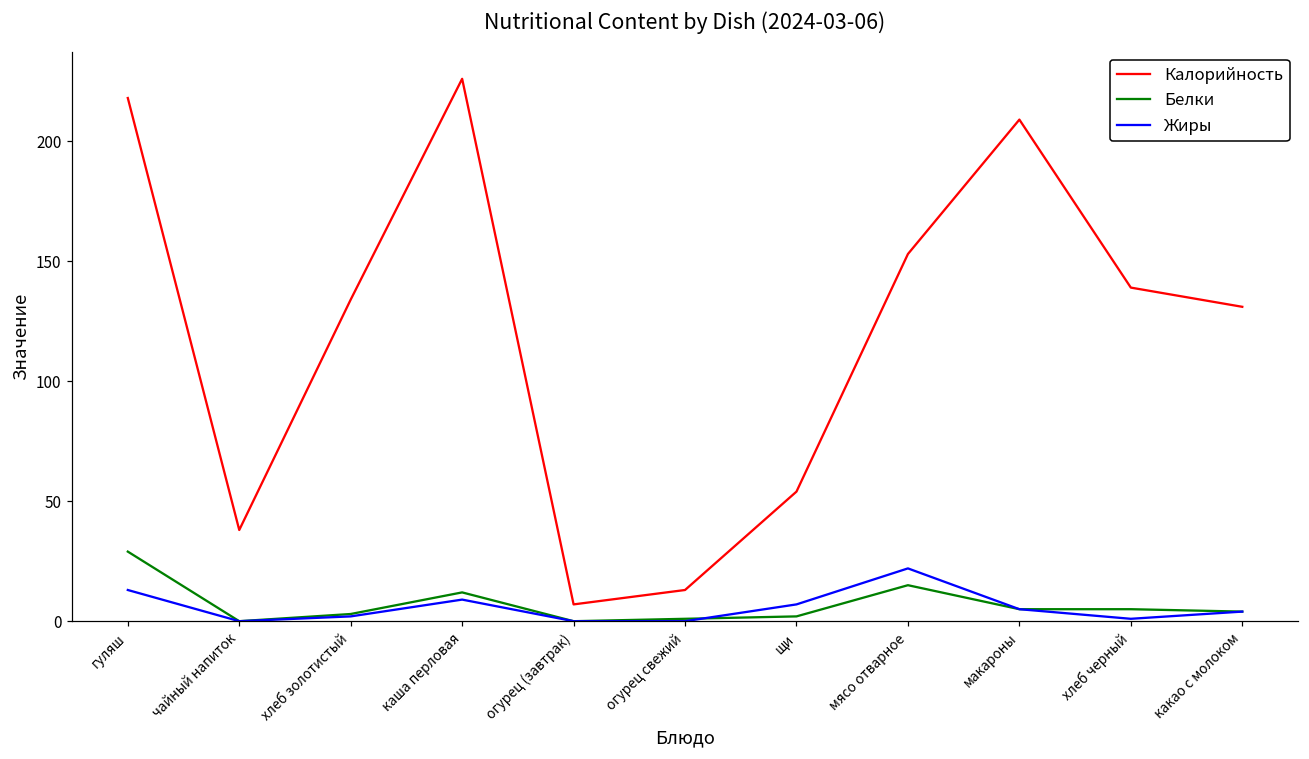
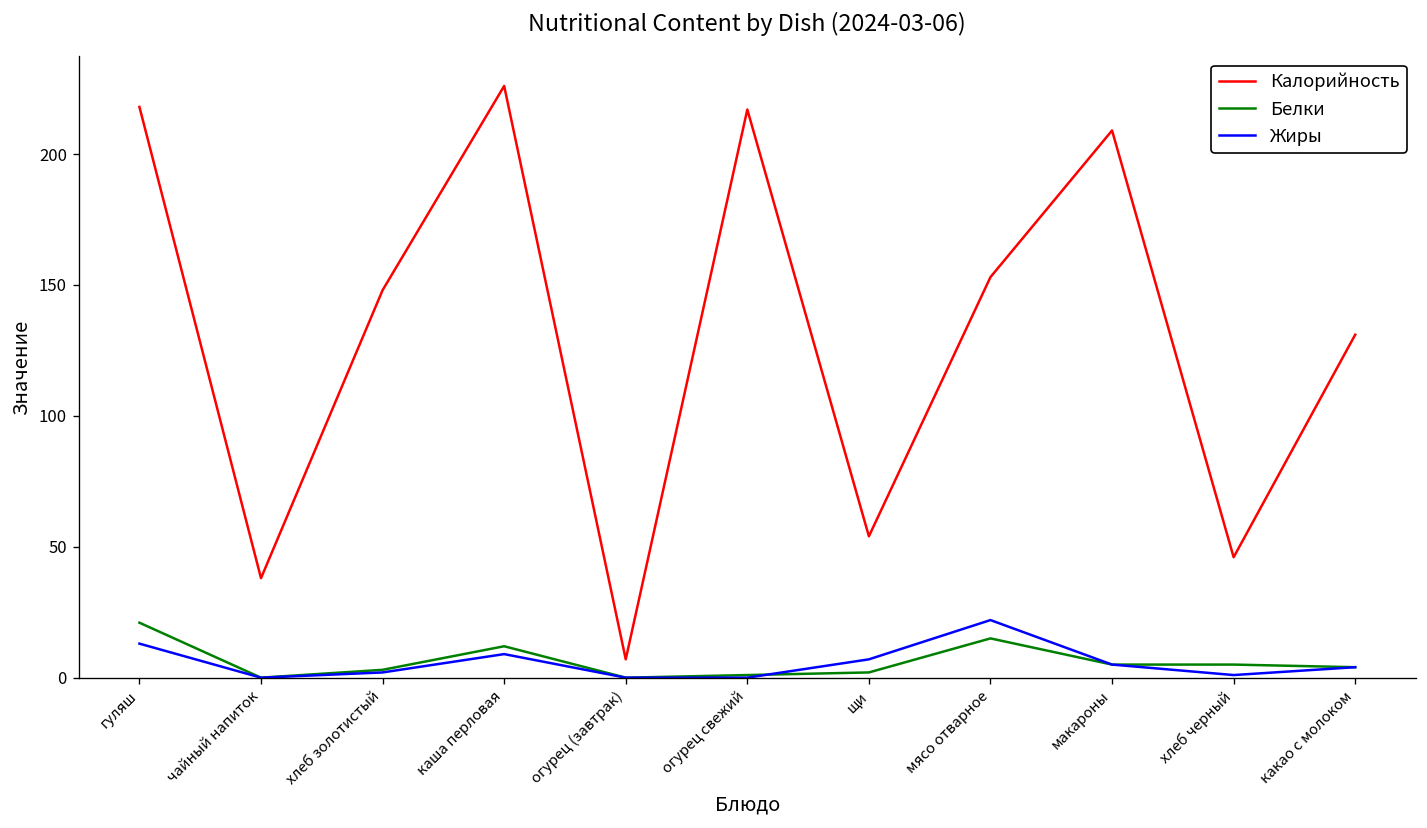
  {
    "Калорийность": {
      "гуляш": 218,
      "чайный напиток": 38,
-     "хлеб золотистый": 134,
+     "хлеб золотистый": 148,
      "каша перловая": 226,
      "огурец (завтрак)": 7,
-     "огурец свежий": 13,
+     "огурец свежий": 217,
      "щи": 54,
      "мясо отварное": 153,
      "макароны": 209,
-     "хлеб черный": 139,
+     "хлеб черный": 46,
      "какао с молоком": 131
    },
    "Белки": {
-     "гуляш": 29,
+     "гуляш": 21,
      "каша перловая": 12,
      "щи": 2,
      "мясо отварное": 15,
      "хлеб черный": 5
    },
    "Жиры": {
      "гуляш": 13,
      "каша перловая": 9,
      "щи": 7,
      "мясо отварное": 22,
      "хлеб черный": 1
    }
  }
